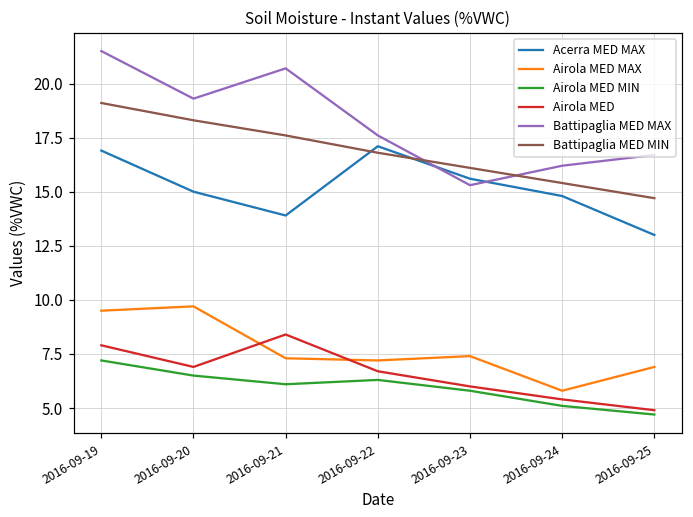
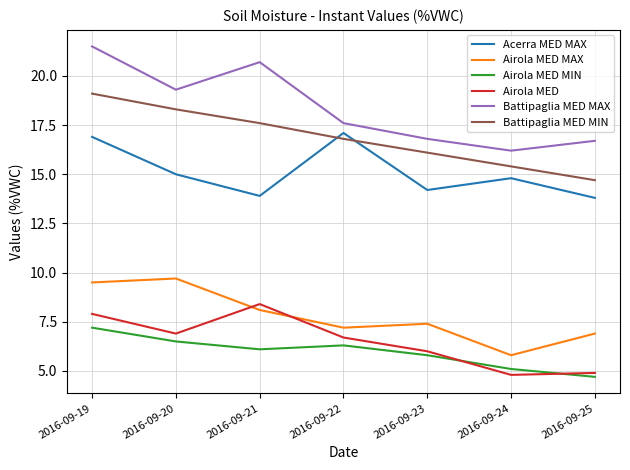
  {
    "Acerra MED MAX": {
      "2016-09-19": 16.9,
      "2016-09-20": 15.0,
      "2016-09-21": 13.9,
      "2016-09-22": 17.1,
-     "2016-09-23": 15.6,
+     "2016-09-23": 14.2,
      "2016-09-24": 14.8,
-     "2016-09-25": 13.0
+     "2016-09-25": 13.8
    },
    "Airola MED MAX": {
      "2016-09-19": 9.5,
      "2016-09-20": 9.7,
-     "2016-09-21": 7.3,
+     "2016-09-21": 8.1,
      "2016-09-22": 7.2,
      "2016-09-23": 7.4,
      "2016-09-24": 5.8,
      "2016-09-25": 6.9
    },
    "Airola MED MIN": {
      "2016-09-19": 7.2,
      "2016-09-20": 6.5,
      "2016-09-21": 6.1,
      "2016-09-22": 6.3,
      "2016-09-23": 5.8,
      "2016-09-24": 5.1,
      "2016-09-25": 4.7
    },
    "Airola MED": {
      "2016-09-19": 7.9,
      "2016-09-20": 6.9,
      "2016-09-21": 8.4,
      "2016-09-22": 6.7,
      "2016-09-23": 6.0,
-     "2016-09-24": 5.4,
+     "2016-09-24": 4.8,
      "2016-09-25": 4.9
    },
    "Battipaglia MED MAX": {
      "2016-09-19": 21.5,
      "2016-09-20": 19.3,
      "2016-09-21": 20.7,
      "2016-09-22": 17.6,
-     "2016-09-23": 15.3,
+     "2016-09-23": 16.8,
      "2016-09-24": 16.2,
      "2016-09-25": 16.7
    },
    "Battipaglia MED MIN": {
      "2016-09-19": 19.1,
      "2016-09-20": 18.3,
      "2016-09-21": 17.6,
      "2016-09-22": 16.8,
      "2016-09-23": 16.1,
      "2016-09-24": 15.4,
      "2016-09-25": 14.7
    }
  }
